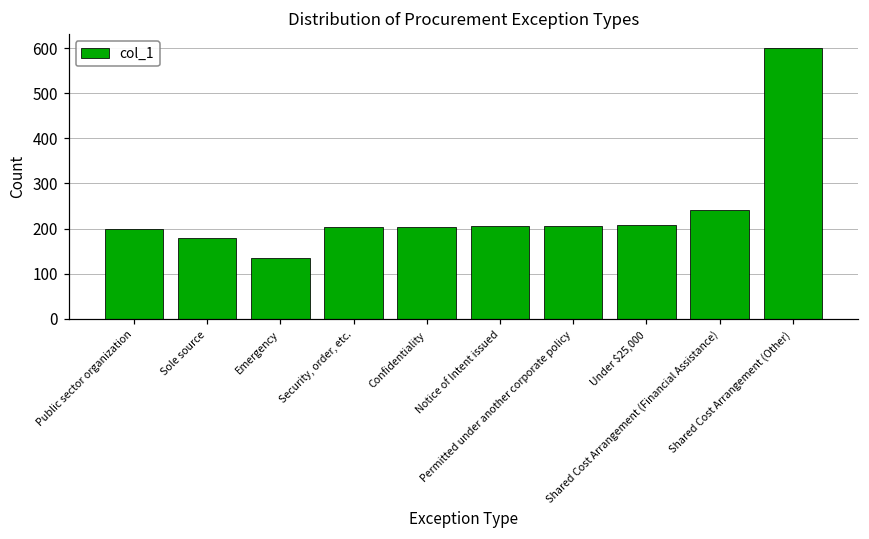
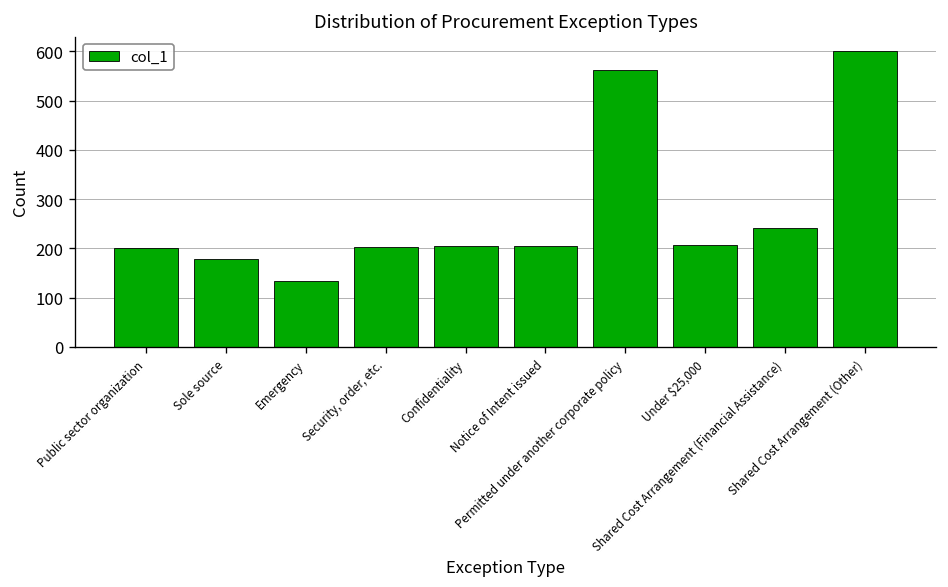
  {
    "Public sector organization": 200,
    "Sole source": 180,
    "Emergency": 130,
    "Security, order, etc.": 200,
    "Confidentiality": 200,
    "Notice of Intent issued": 210,
-   "Permitted under another corporate policy": 210,
+   "Permitted under another corporate policy": 560,
    "Under $25,000": 210,
    "Shared Cost Arrangement (Financial Assistance)": 240,
    "Shared Cost Arrangement (Other)": 600
  }
